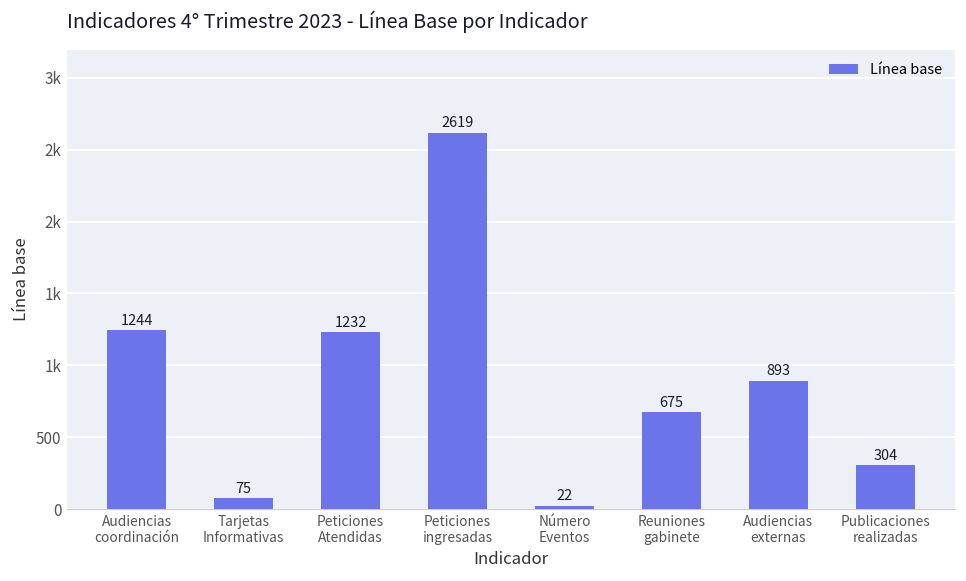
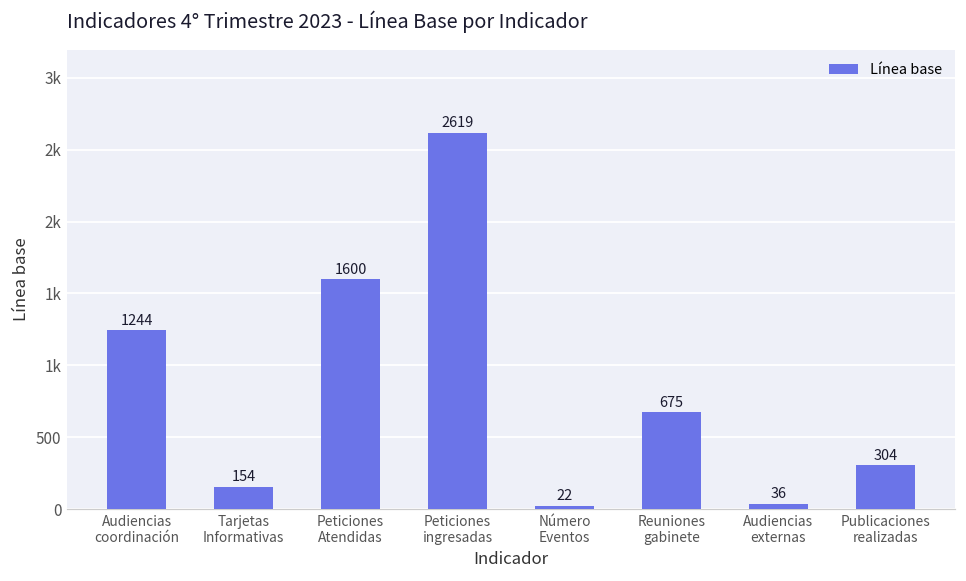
  {
    "Audiencias coordinación": 1244,
-   "Tarjetas Informativas": 75,
-   "Peticiones Atendidas": 1232,
+   "Tarjetas Informativas": 154,
+   "Peticiones Atendidas": 1600,
    "Peticiones ingresadas": 2619,
    "Número Eventos": 22,
    "Reuniones gabinete": 675,
-   "Audiencias externas": 893,
+   "Audiencias externas": 36,
    "Publicaciones realizadas": 304
  }
